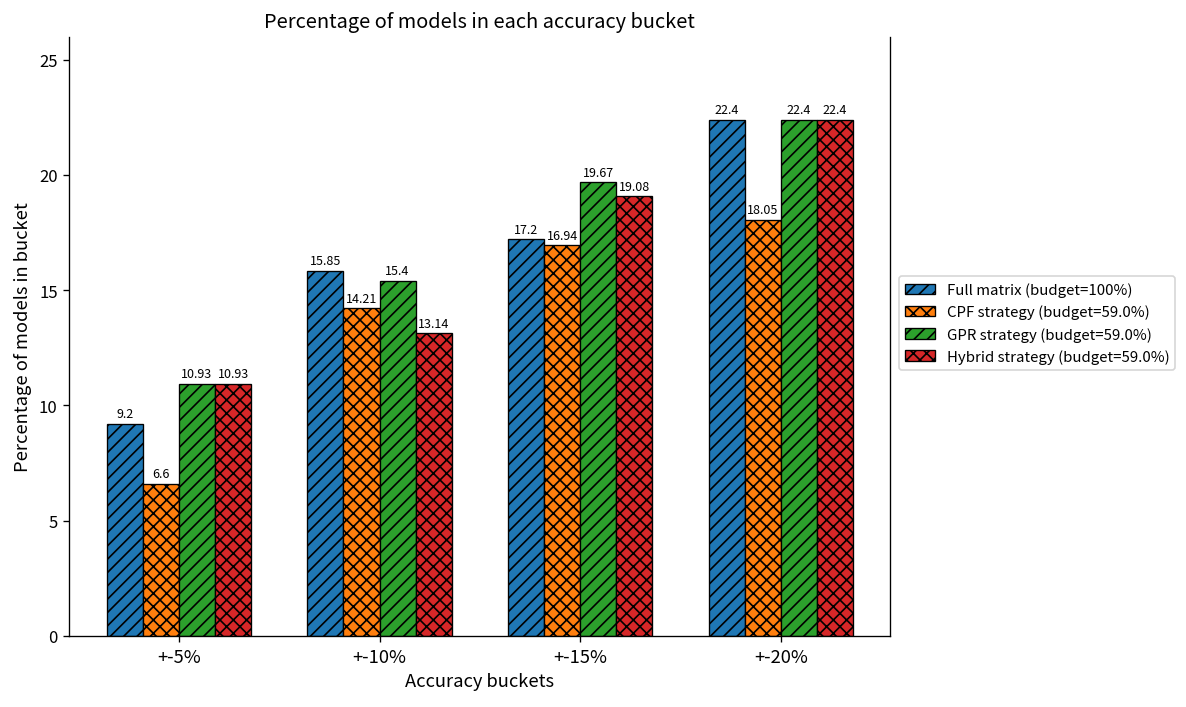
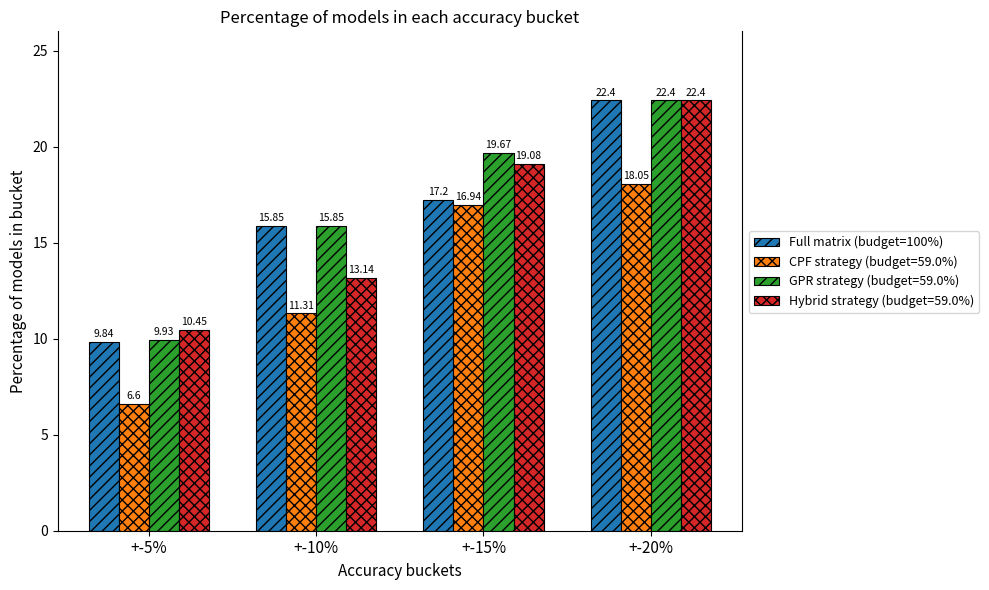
  {
    "Full matrix (budget=100%)": {
-     "+-5%": 9.2,
+     "+-5%": 9.84,
      "+-10%": 15.85,
      "+-15%": 17.2,
      "+-20%": 22.4
    },
    "CPF strategy (budget=59.0%)": {
      "+-5%": 6.6,
-     "+-10%": 14.21,
+     "+-10%": 11.31,
      "+-15%": 16.94,
      "+-20%": 18.05
    },
    "GPR strategy (budget=59.0%)": {
-     "+-5%": 10.93,
-     "+-10%": 15.4,
+     "+-5%": 9.93,
+     "+-10%": 15.85,
      "+-15%": 19.67,
      "+-20%": 22.4
    },
    "Hybrid strategy (budget=59.0%)": {
-     "+-5%": 10.93,
+     "+-5%": 10.45,
      "+-10%": 13.14,
      "+-15%": 19.08,
      "+-20%": 22.4
    }
  }
